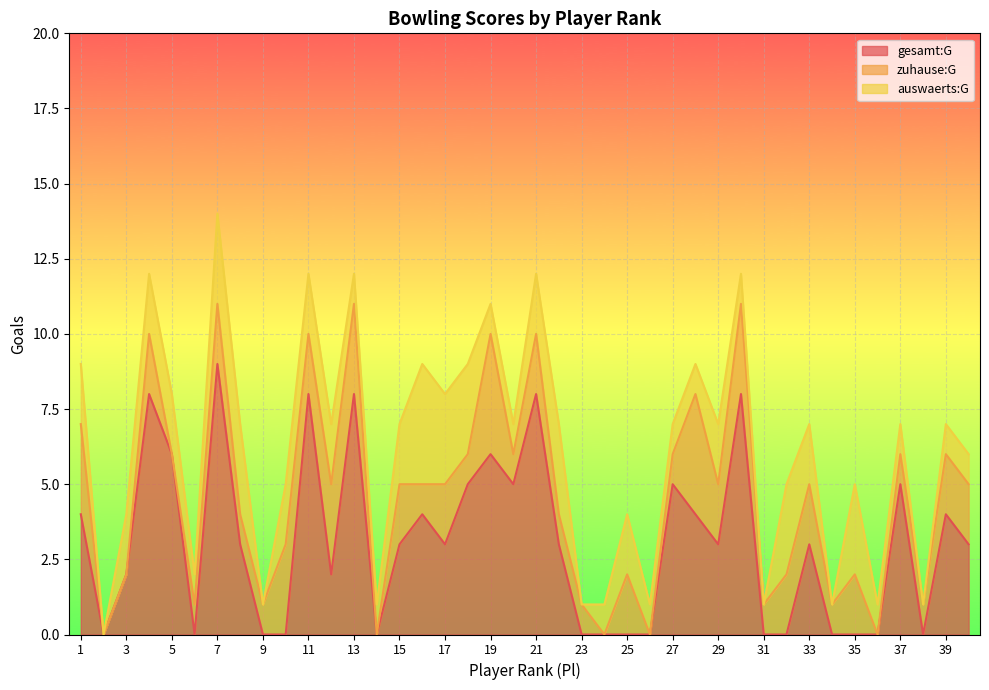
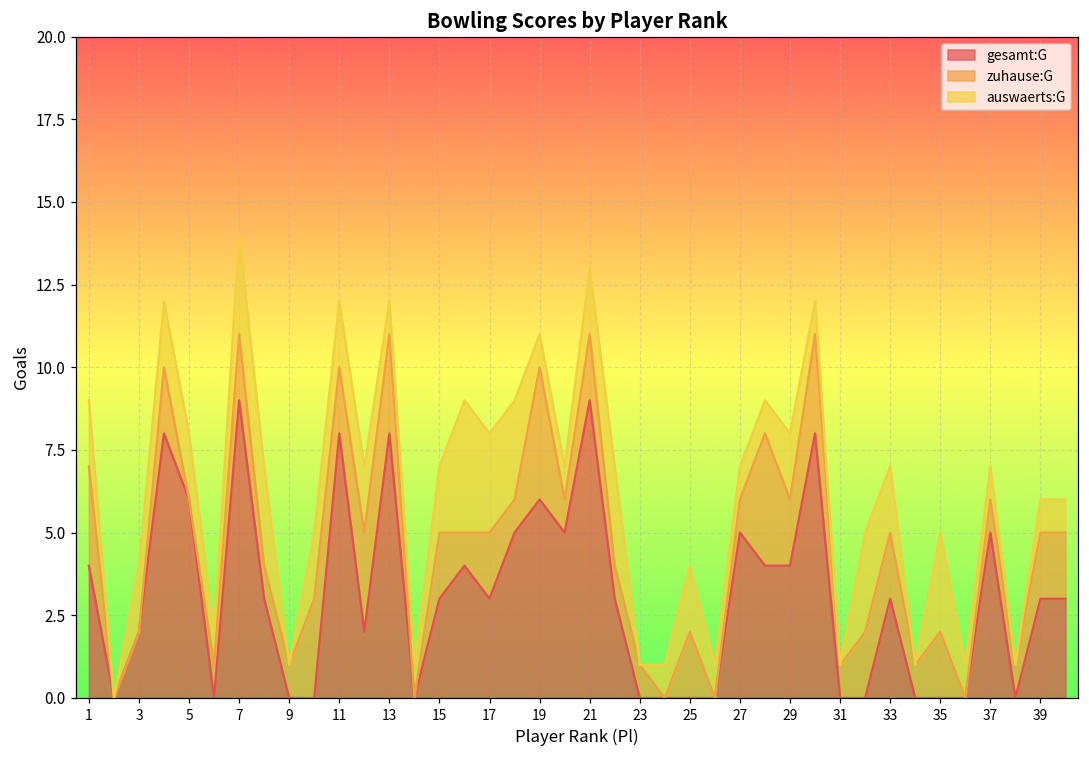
  {
    "gesamt:G": {
      "1": 4,
      "7": 9,
      "9": 0,
      "11": 8,
      "13": 8,
      "15": 3,
      "17": 3,
      "19": 6,
-     "21": 8,
+     "21": 9,
      "23": 0,
      "25": 0,
      "27": 5,
-     "29": 3,
+     "29": 4,
      "31": 0,
      "33": 3,
      "35": 0,
      "37": 5,
-     "39": 4
+     "39": 3
    }
  }
